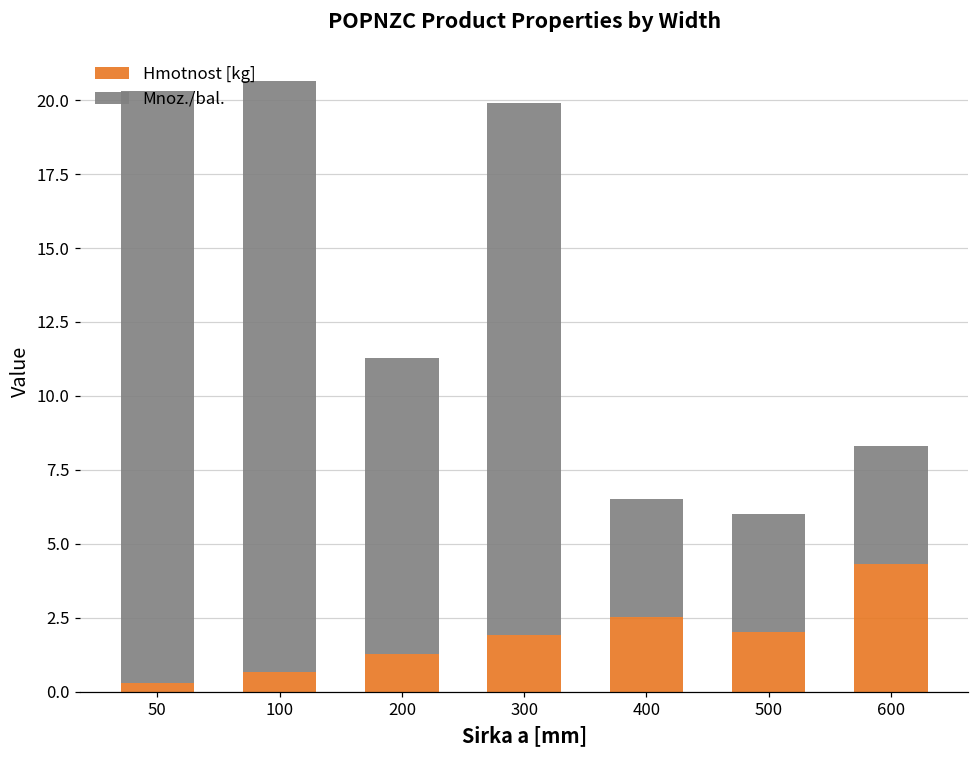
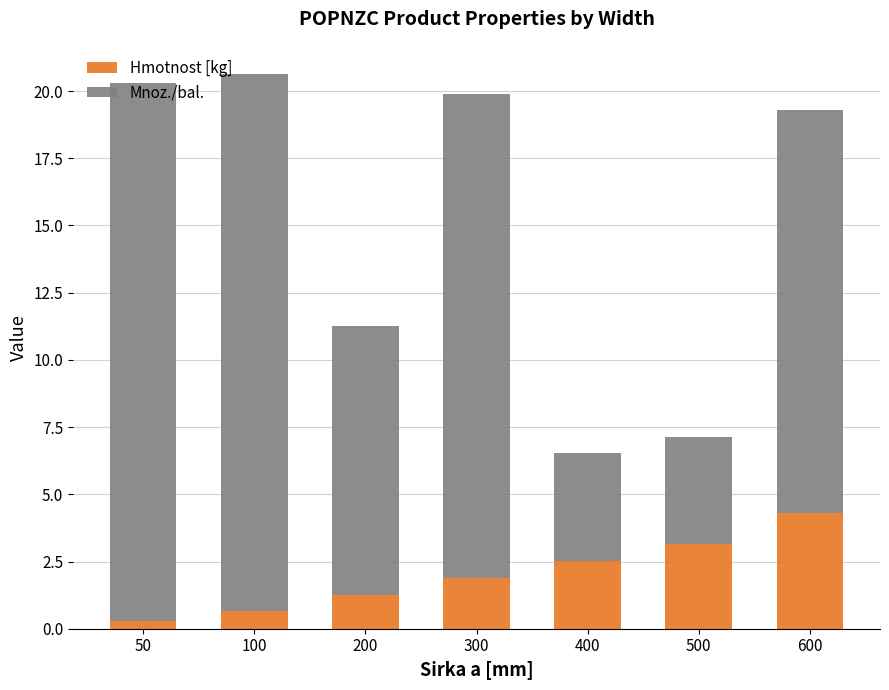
  {
    "Hmotnost [kg]": {
      "50": 0.3,
      "100": 0.7,
      "200": 1.3,
      "300": 1.9,
      "400": 2.5,
-     "500": 2.0,
+     "500": 3.2,
      "600": 4.3
    },
    "Mnoz./bal.": {
      "50": 20,
      "100": 20,
      "200": 10,
      "300": 18,
      "400": 4,
      "500": 4,
-     "600": 4
+     "600": 15
    }
  }
